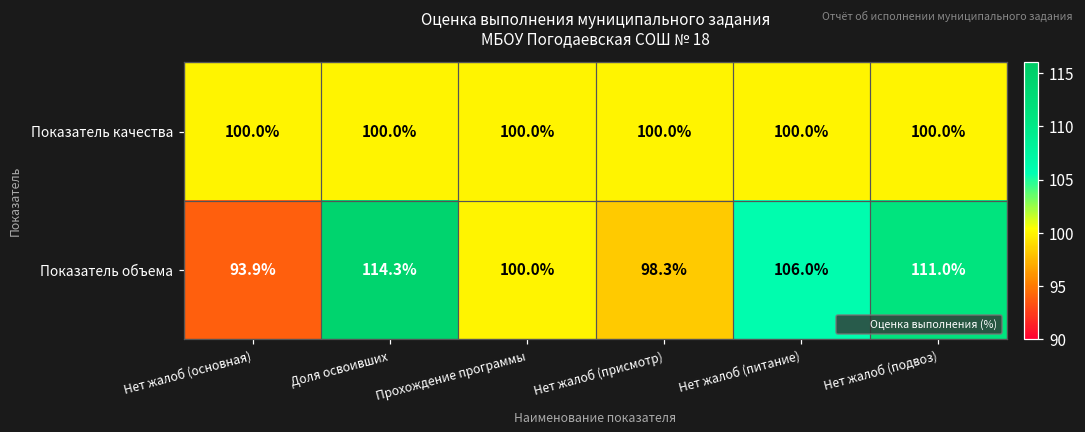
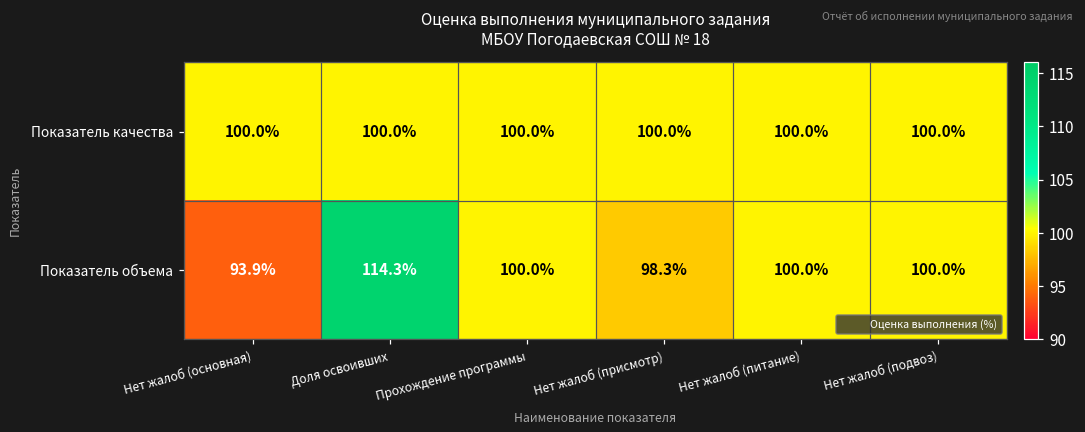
  {
    "Показатель качества": {
      "Нет жалоб (основная)": "100.0%",
      "Доля освоивших": "100.0%",
      "Прохождение программы": "100.0%",
      "Нет жалоб (присмотр)": "100.0%",
      "Нет жалоб (питание)": "100.0%",
      "Нет жалоб (подвоз)": "100.0%"
    },
    "Показатель объема": {
      "Нет жалоб (основная)": "93.9%",
      "Доля освоивших": "114.3%",
      "Прохождение программы": "100.0%",
      "Нет жалоб (присмотр)": "98.3%",
-     "Нет жалоб (питание)": "106.0%",
-     "Нет жалоб (подвоз)": "111.0%"
+     "Нет жалоб (питание)": "100.0%",
+     "Нет жалоб (подвоз)": "100.0%"
    }
  }
